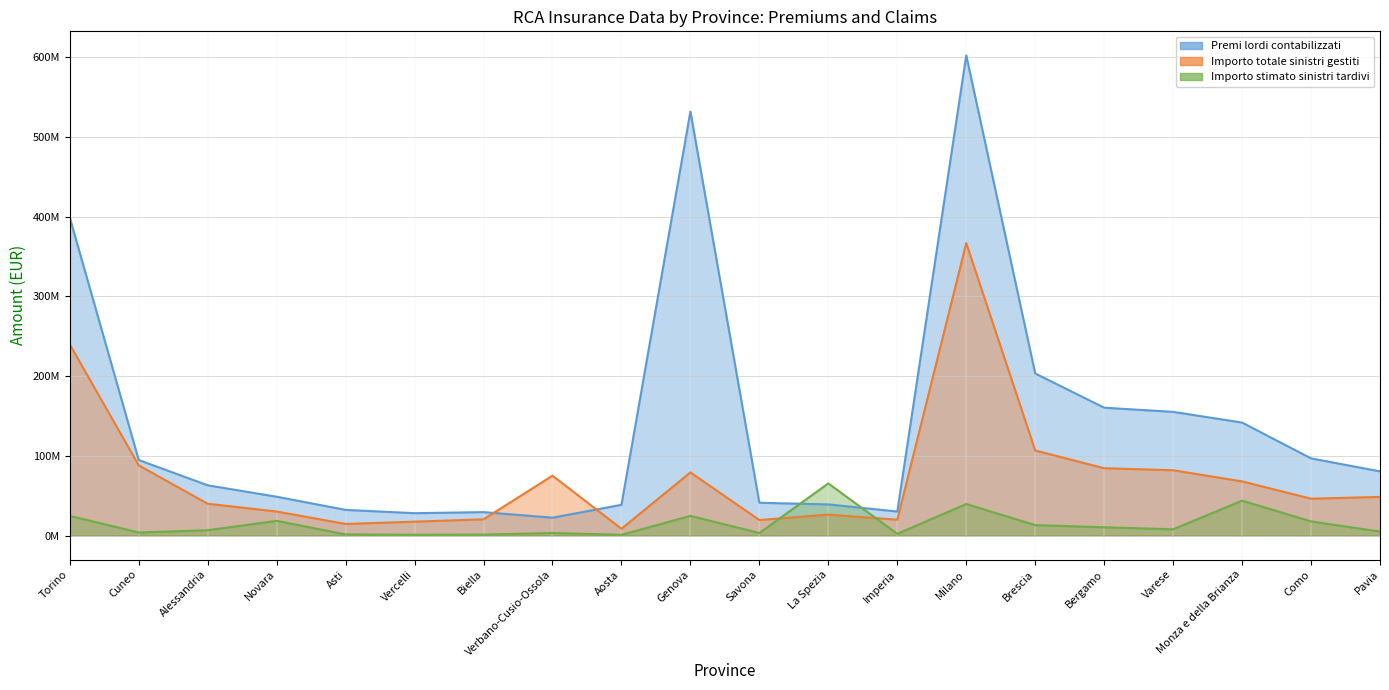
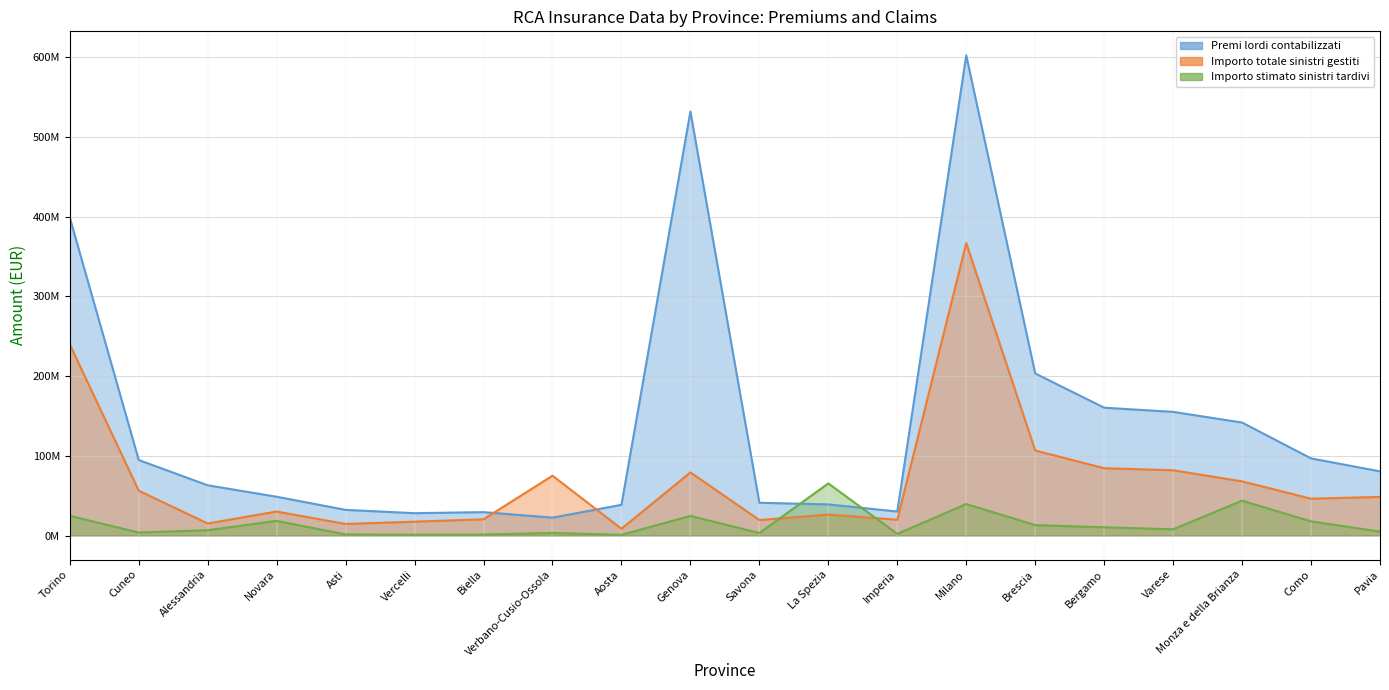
  {
    "Premi lordi contabilizzati": {
      "Torino": 400000000,
      "Cuneo": 90000000,
      "Alessandria": 60000000,
      "Novara": 50000000,
      "Asti": 30000000,
      "Vercelli": 30000000,
      "Biella": 30000000,
      "Verbano-Cusio-Ossola": 20000000,
      "Aosta": 40000000,
      "Genova": 530000000,
      "Savona": 40000000,
      "La Spezia": 40000000,
      "Imperia": 30000000,
      "Milano": 600000000,
      "Brescia": 200000000,
      "Bergamo": 160000000,
      "Varese": 160000000,
      "Monza e della Brianza": 140000000,
      "Como": 100000000,
      "Pavia": 80000000
    },
    "Importo totale sinistri gestiti": {
      "Torino": 240000000,
-     "Cuneo": 90000000,
-     "Alessandria": 40000000,
+     "Cuneo": 60000000,
+     "Alessandria": 20000000,
      "Novara": 30000000,
      "Asti": 10000000,
      "Vercelli": 20000000,
      "Biella": 20000000,
      "Verbano-Cusio-Ossola": 80000000,
      "Aosta": 10000000,
      "Genova": 80000000,
      "Savona": 20000000,
      "La Spezia": 30000000,
      "Imperia": 20000000,
      "Milano": 370000000,
      "Brescia": 110000000,
      "Bergamo": 80000000,
      "Varese": 80000000,
      "Monza e della Brianza": 70000000,
      "Como": 50000000,
      "Pavia": 50000000
    },
    "Importo stimato sinistri tardivi": {
      "Torino": 20000000,
      "Cuneo": 0,
      "Alessandria": 10000000,
      "Novara": 20000000,
      "Asti": 0,
      "Vercelli": 0,
      "Biella": 0,
      "Verbano-Cusio-Ossola": 0,
      "Aosta": 0,
      "Genova": 20000000,
      "Savona": 0,
      "La Spezia": 70000000,
      "Imperia": 0,
      "Milano": 40000000,
      "Brescia": 10000000,
      "Bergamo": 10000000,
      "Varese": 10000000,
      "Monza e della Brianza": 40000000,
      "Como": 20000000,
      "Pavia": 0
    }
  }
